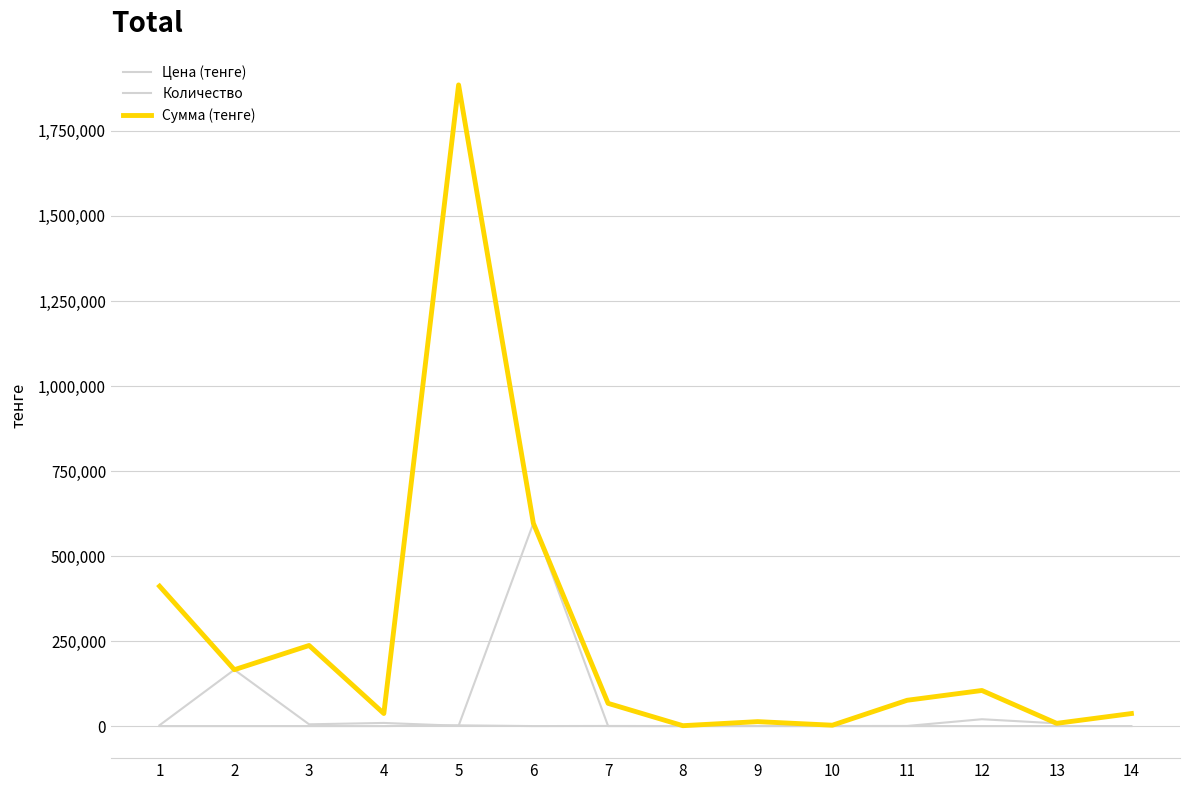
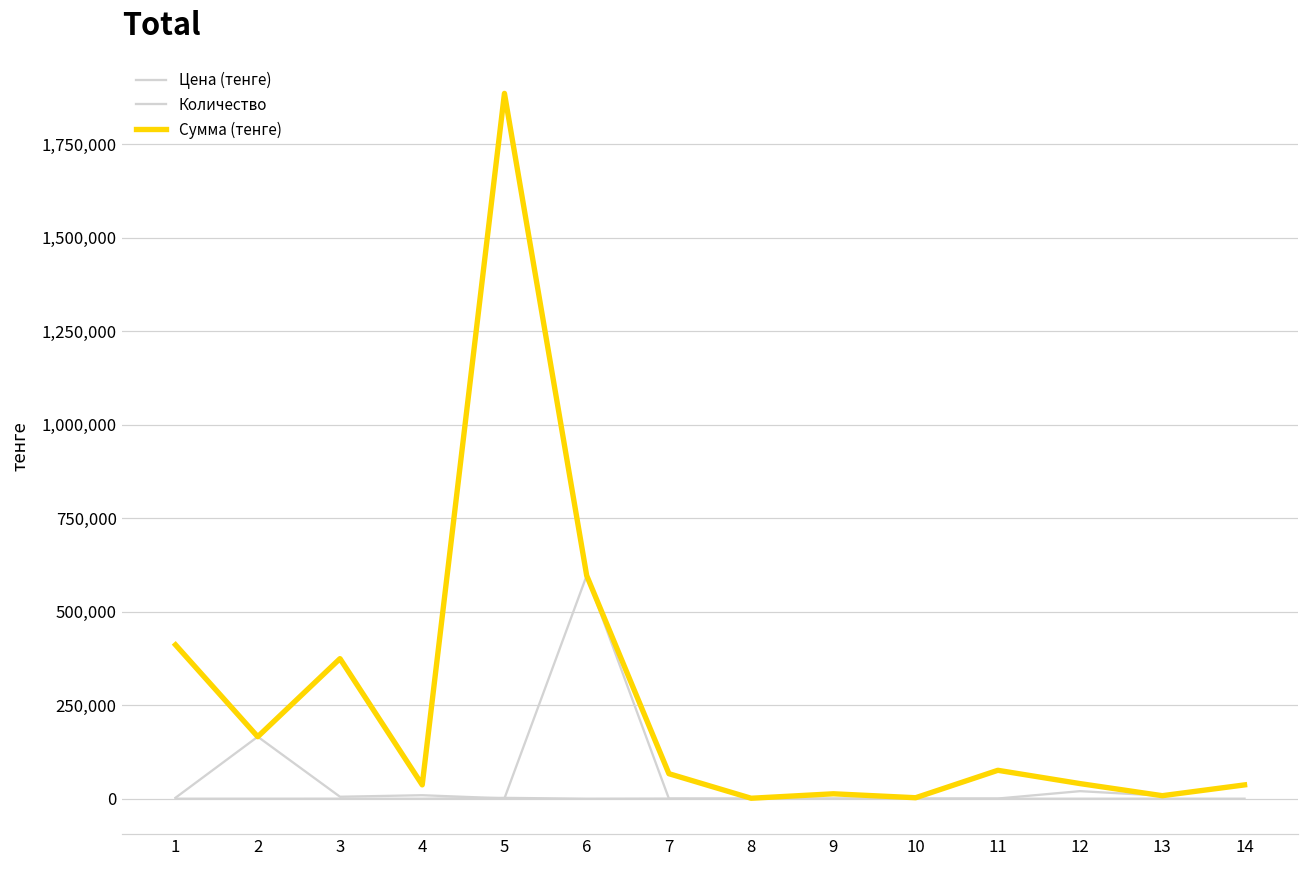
  {
    "Сумма (тенге)": {
      "1": "410,000",
-     "3": "240,000",
+     "3": "370,000",
      "4": "40,000",
      "5": "1,890,000",
      "7": "70,000",
      "9": "10,000",
      "11": "80,000",
-     "12": "100,000"
+     "12": "40,000"
    }
  }
